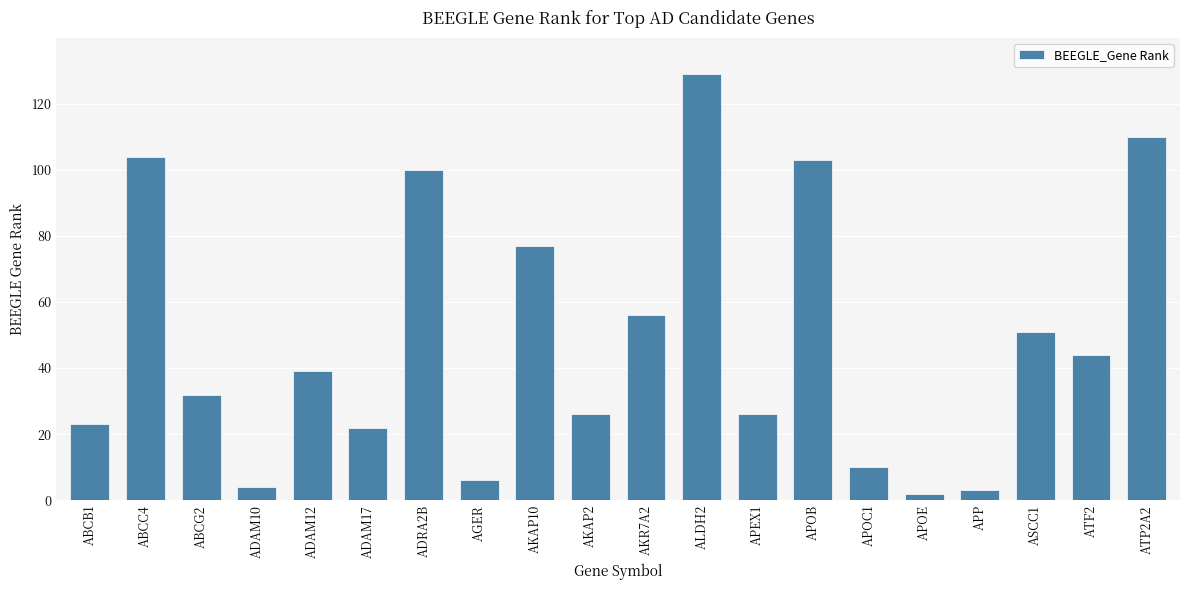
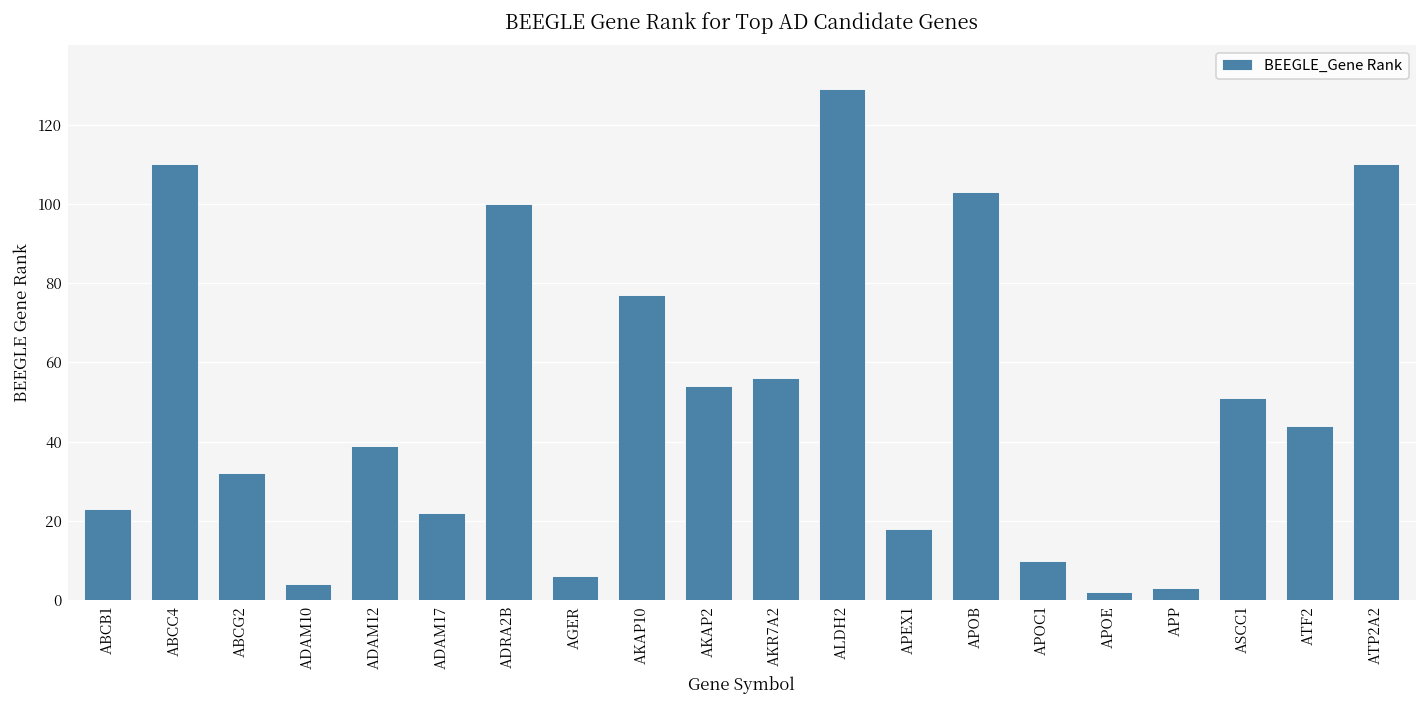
  {
    "ABCB1": 23,
-   "ABCC4": 104,
+   "ABCC4": 110,
    "ABCG2": 32,
    "ADAM10": 4,
    "ADAM12": 39,
    "ADAM17": 22,
    "ADRA2B": 100,
    "AGER": 6,
    "AKAP10": 77,
-   "AKAP2": 26,
+   "AKAP2": 54,
    "AKR7A2": 56,
    "ALDH2": 129,
-   "APEX1": 26,
+   "APEX1": 18,
    "APOB": 103,
    "APOC1": 10,
    "APOE": 2,
    "APP": 3,
    "ASCC1": 51,
    "ATF2": 44,
    "ATP2A2": 110
  }
